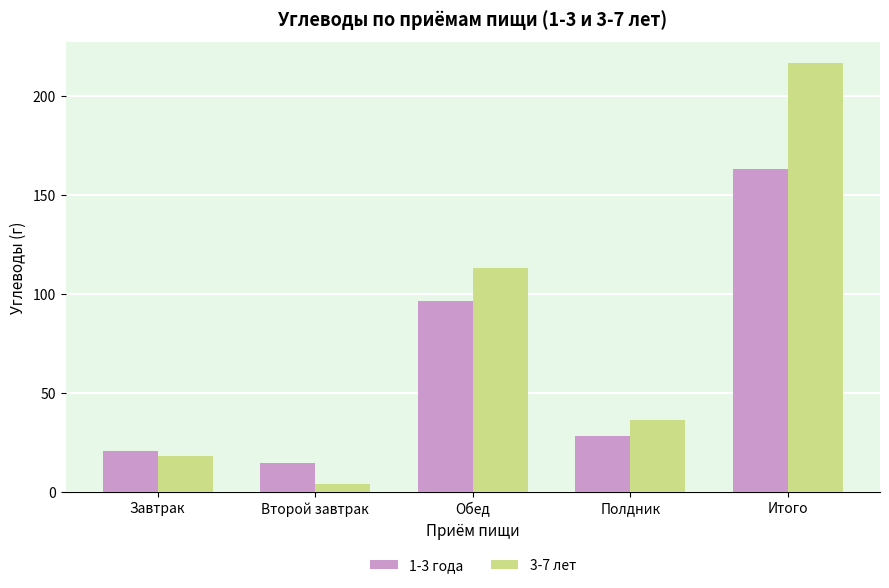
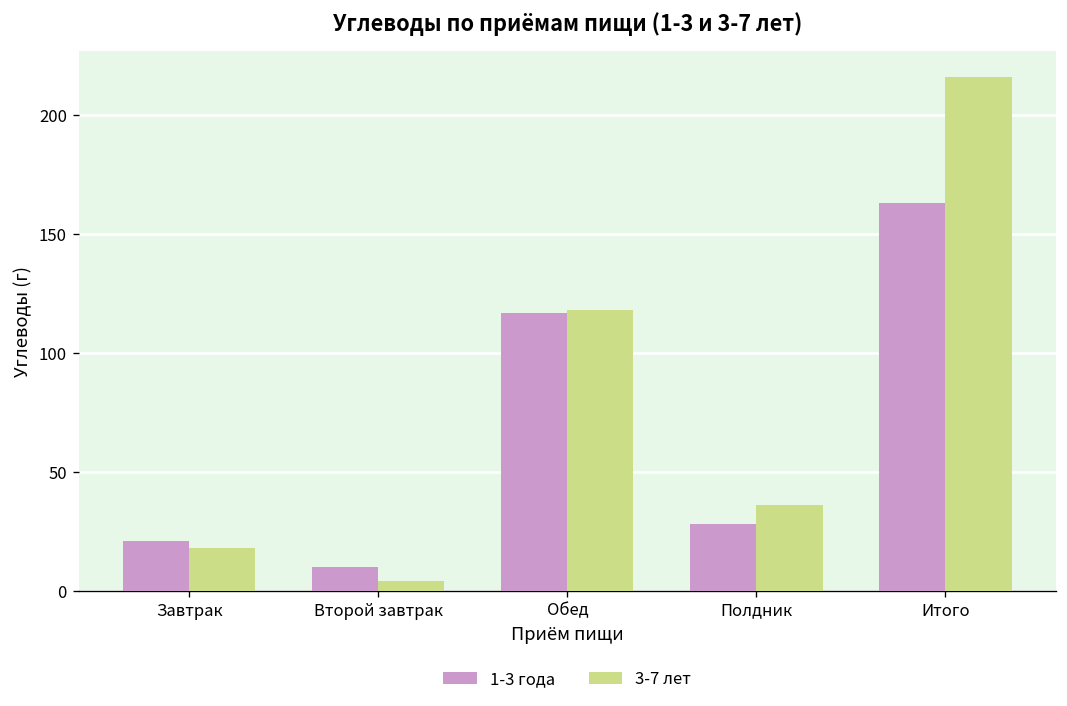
  {
    "1-3 года": {
      "Завтрак": 21,
-     "Второй завтрак": 15,
-     "Обед": 96,
+     "Второй завтрак": 10,
+     "Обед": 117,
      "Полдник": 28,
      "Итого": 163
    },
    "3-7 лет": {
      "Завтрак": 18,
      "Второй завтрак": 4,
-     "Обед": 113,
+     "Обед": 118,
      "Полдник": 36,
      "Итого": 216
    }
  }
